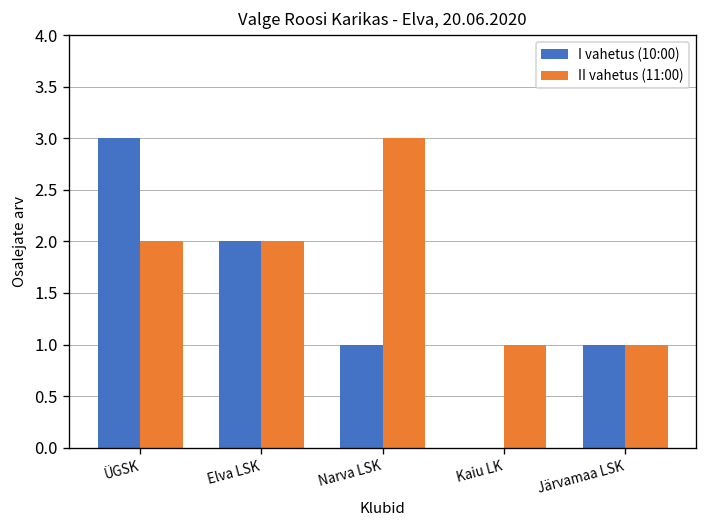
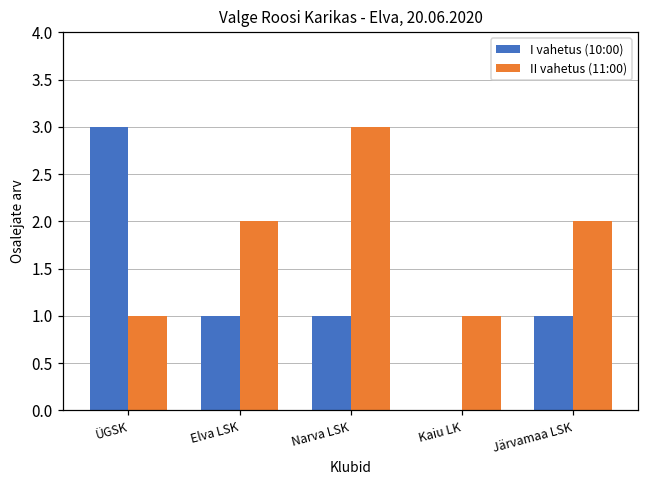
  {
    "I vahetus (10:00)": {
      "ÜGSK": 3,
-     "Elva LSK": 2,
+     "Elva LSK": 1,
      "Narva LSK": 1,
      "Kaiu LK": 0,
      "Järvamaa LSK": 1
    },
    "II vahetus (11:00)": {
-     "ÜGSK": 2,
+     "ÜGSK": 1,
      "Elva LSK": 2,
      "Narva LSK": 3,
      "Kaiu LK": 1,
-     "Järvamaa LSK": 1
+     "Järvamaa LSK": 2
    }
  }
